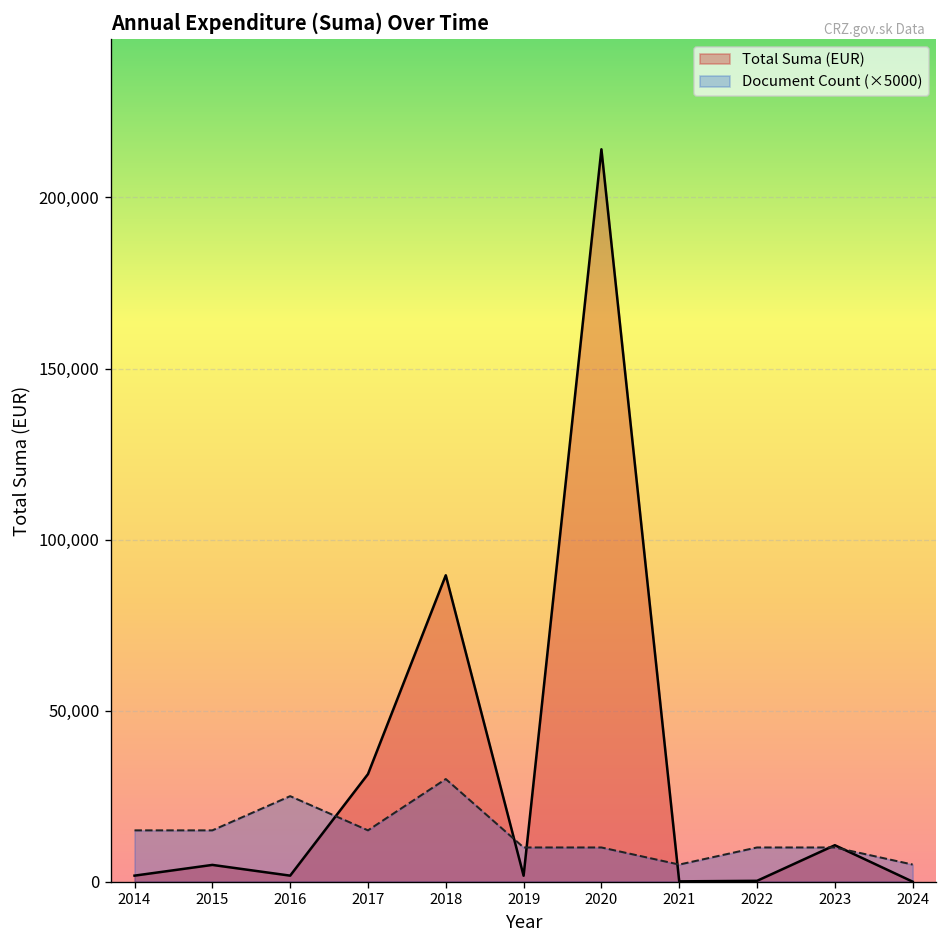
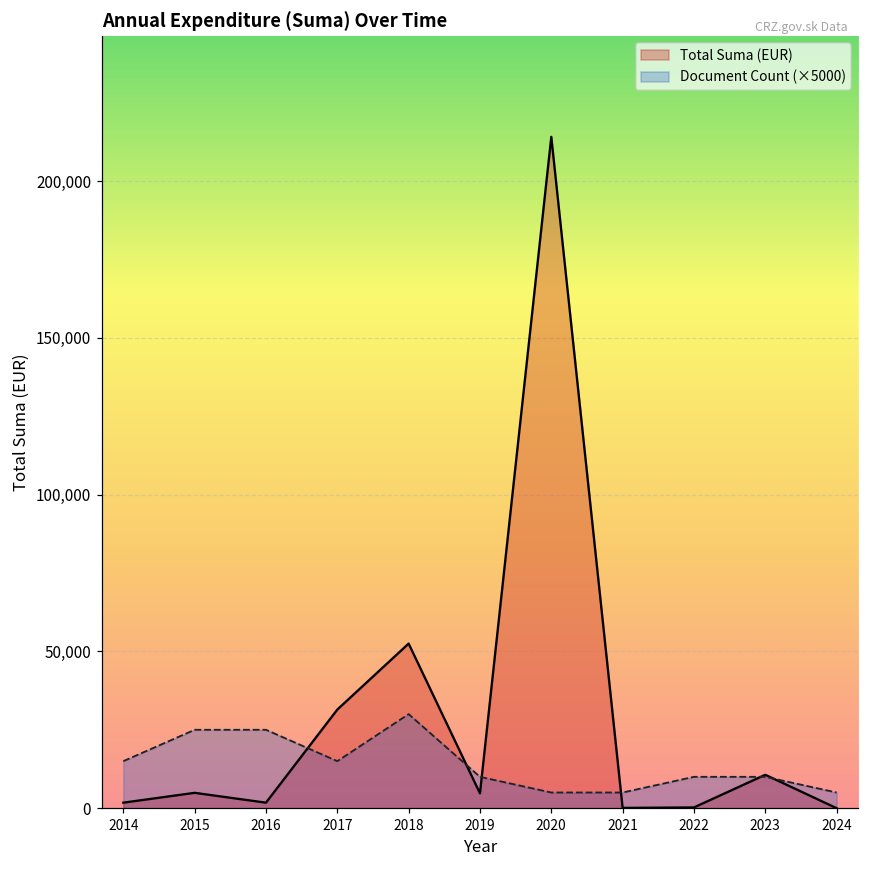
  {
    "Total Suma (EUR)": {
      "2014": "2,000",
      "2015": "5,000",
      "2016": "2,000",
      "2017": "31,000",
-     "2018": "90,000",
-     "2019": "2,000",
+     "2018": "52,000",
+     "2019": "5,000",
      "2020": "214,000",
      "2021": "0",
      "2022": "0",
      "2024": "0"
    },
    "Document Count (×5000)": {
      "2014": "15,000",
-     "2015": "15,000",
+     "2015": "25,000",
      "2016": "25,000",
      "2017": "15,000",
      "2018": "30,000",
      "2019": "10,000",
-     "2020": "10,000",
+     "2020": "5,000",
      "2021": "5,000",
      "2022": "10,000",
      "2024": "5,000"
    }
  }
